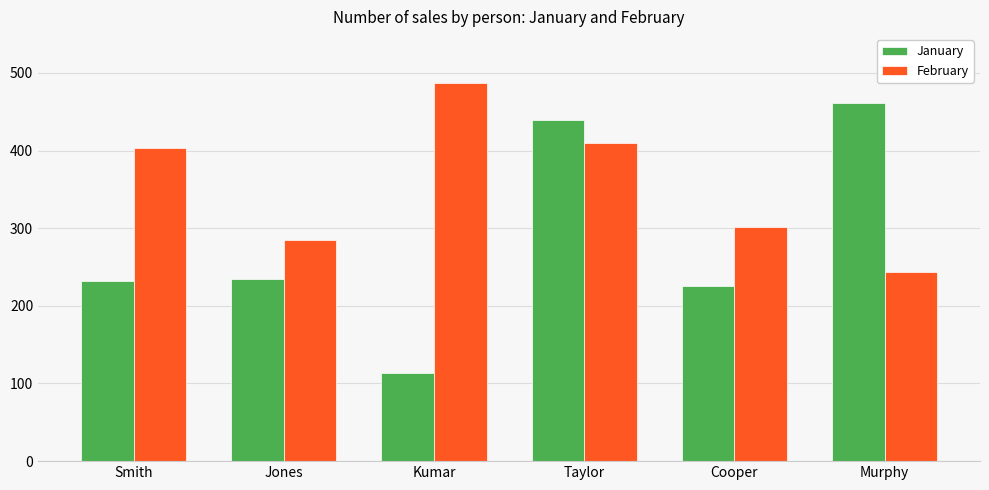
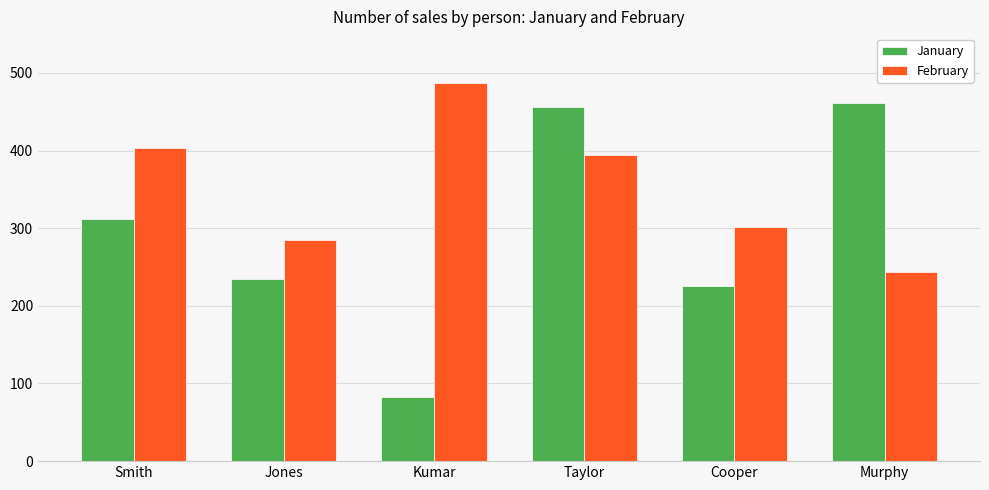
  {
    "January": {
-     "Smith": 230,
+     "Smith": 310,
      "Jones": 230,
-     "Kumar": 110,
-     "Taylor": 440,
+     "Kumar": 80,
+     "Taylor": 460,
      "Cooper": 230,
      "Murphy": 460
    },
    "February": {
      "Smith": 400,
      "Jones": 290,
      "Kumar": 490,
-     "Taylor": 410,
+     "Taylor": 390,
      "Cooper": 300,
      "Murphy": 240
    }
  }
